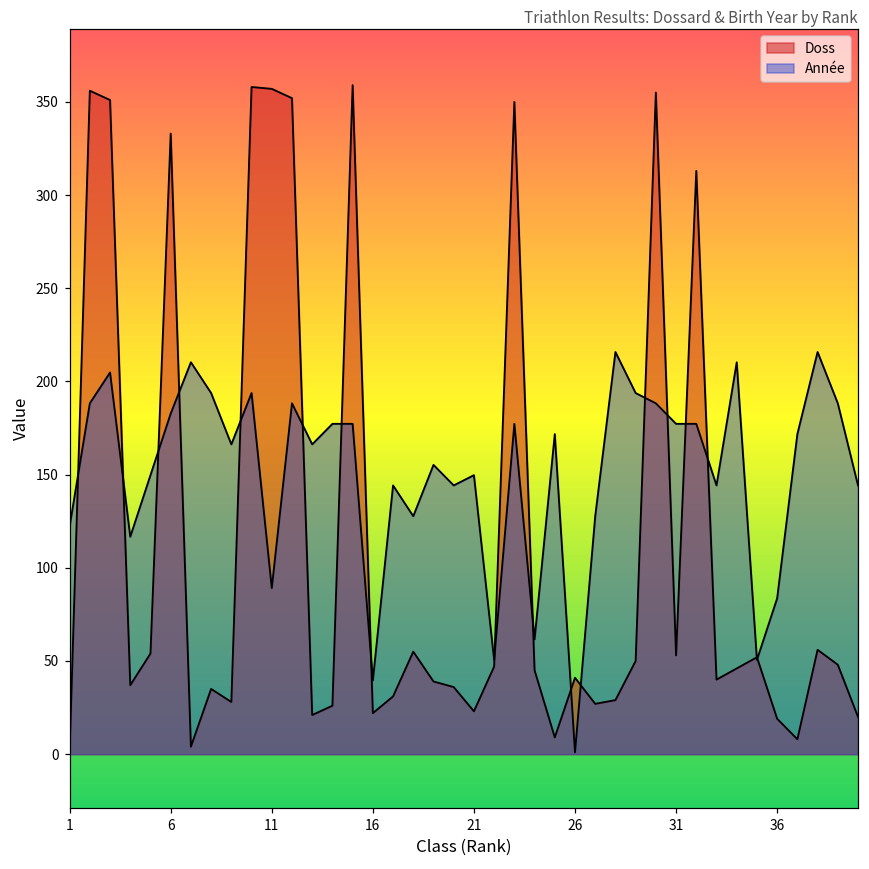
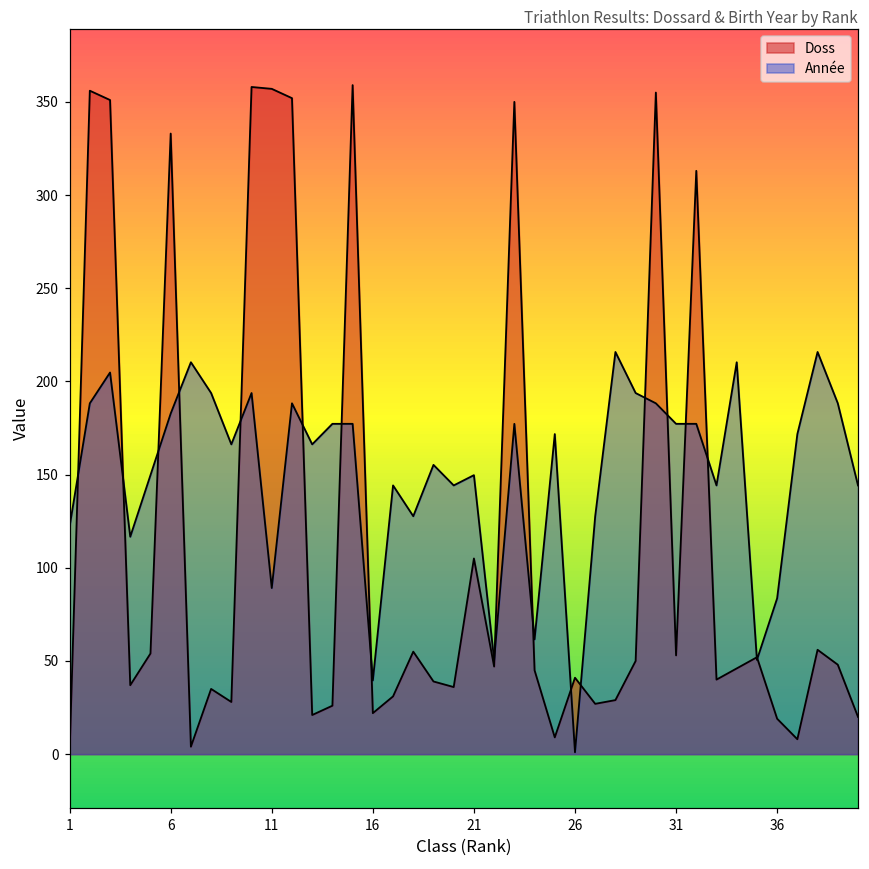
  {
    "Doss": {
      "1": 1,
      "6": 333,
      "11": 357,
      "16": 22,
-     "21": 23,
+     "21": 105,
      "26": 41,
      "31": 53,
      "36": 19
    },
    "Année": {
      "1": 122,
      "6": 183,
      "11": 89,
      "16": 40,
      "21": 150,
      "26": 1,
      "31": 177,
      "36": 84
    }
  }
